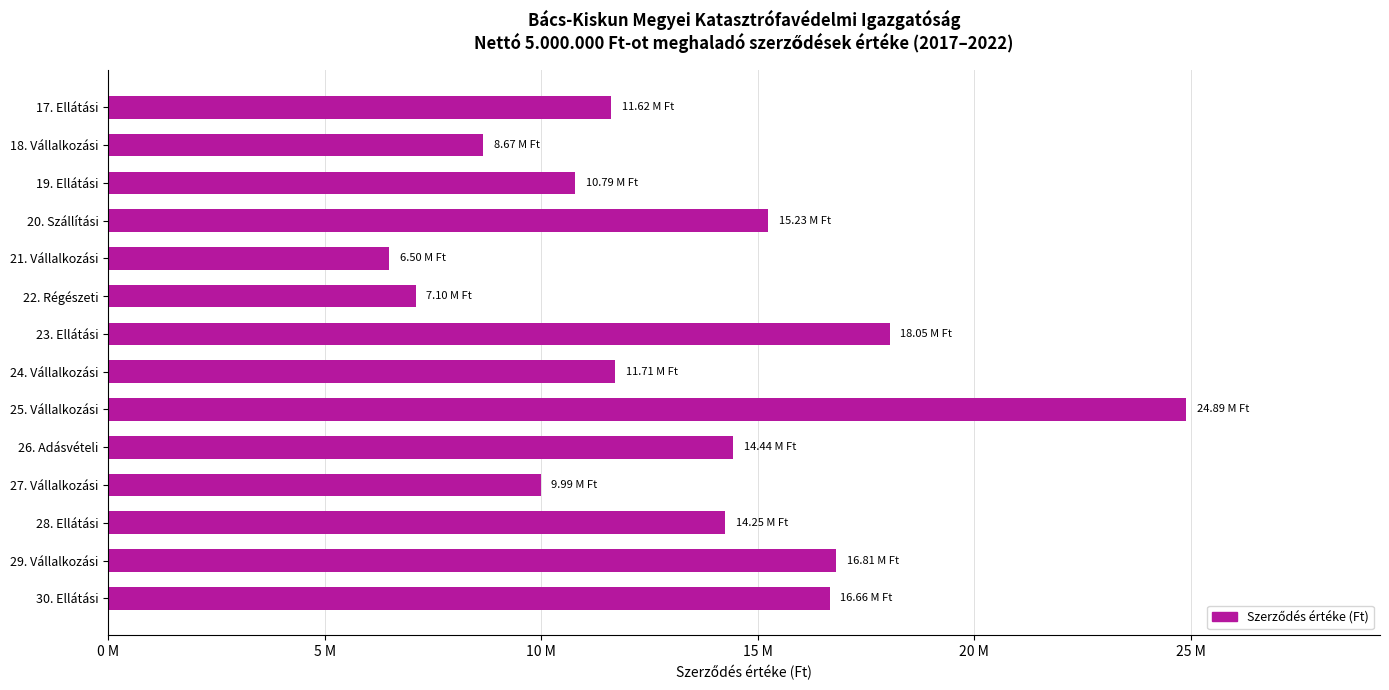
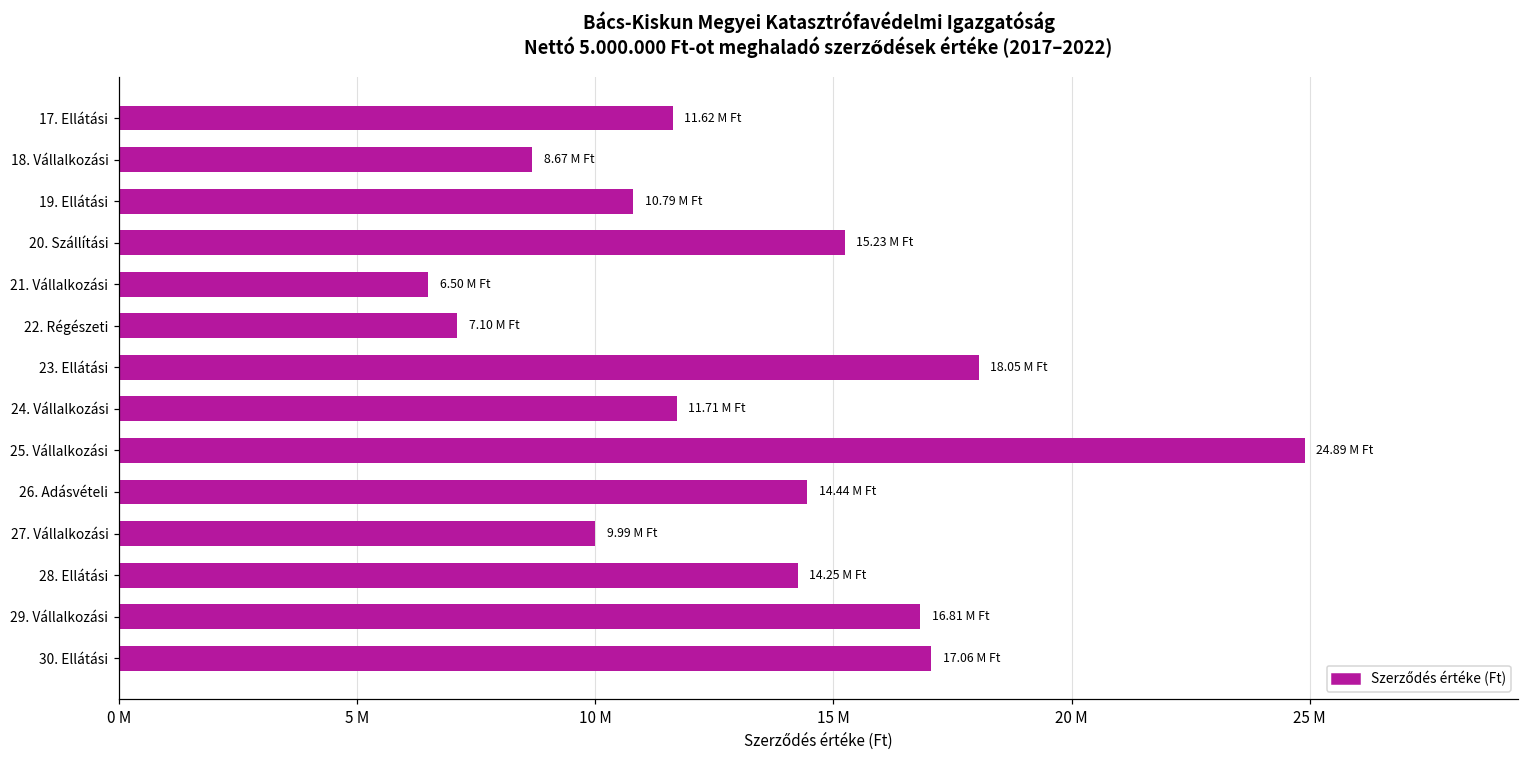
  {
-   "30. Ellátási": 16.66
+   "30. Ellátási": 17.06
  }
